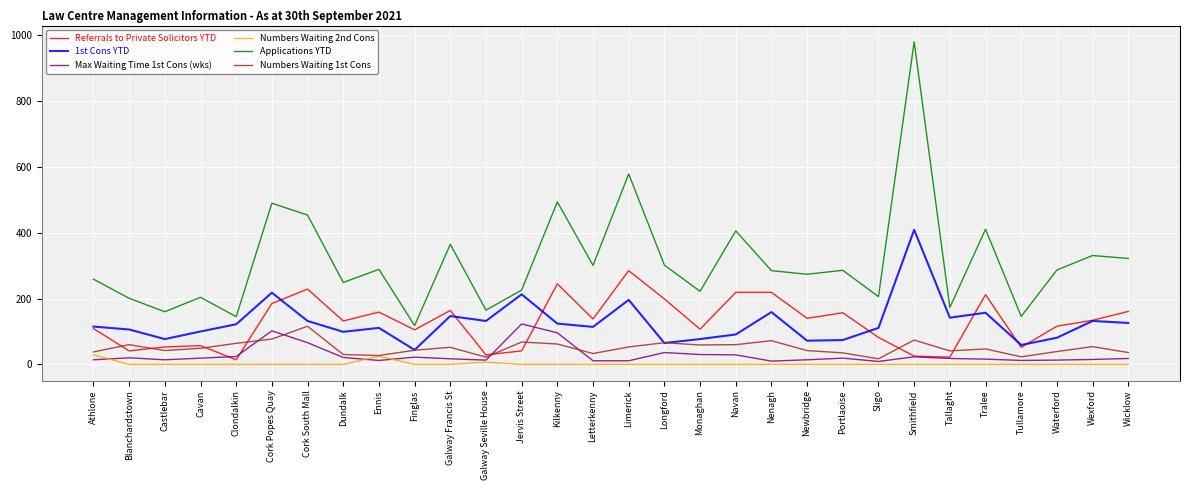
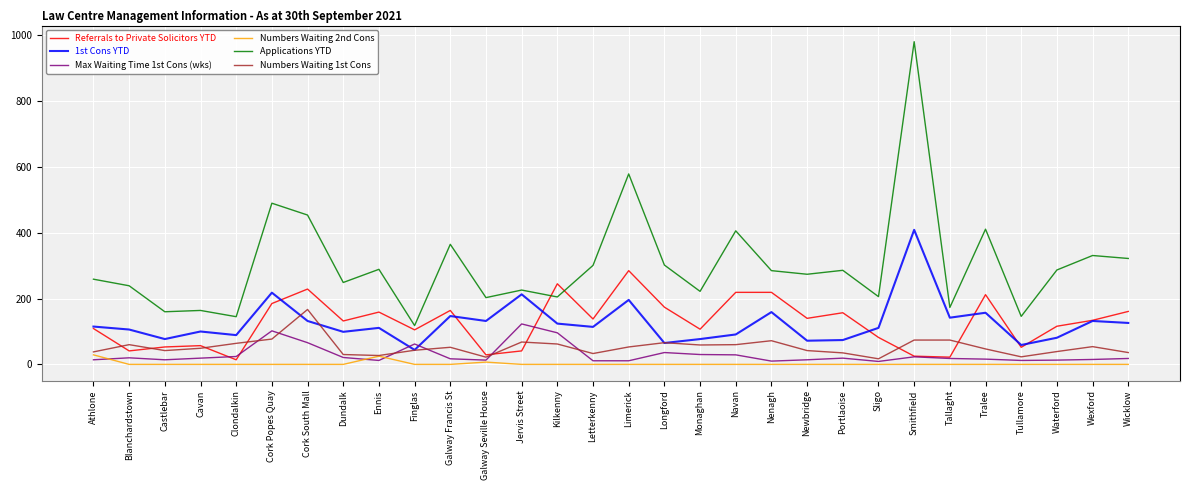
  {
    "Referrals to Private Solicitors YTD": {
      "Blanchardstown": 40,
      "Castlebar": 50,
      "Cavan": 60,
      "Clondalkin": 10,
      "Cork Popes Quay": 190,
      "Cork South Mall": 230,
      "Dundalk": 130,
      "Ennis": 160,
      "Finglas": 110,
      "Galway Francis St": 160,
      "Jervis Street": 40,
      "Kilkenny": 250,
      "Letterkenny": 140,
      "Limerick": 290,
-     "Longford": 200,
+     "Longford": 170,
      "Monaghan": 110,
      "Navan": 220,
      "Nenagh": 220,
      "Newbridge": 140,
      "Portlaoise": 160,
      "Sligo": 80,
      "Tralee": 210,
      "Waterford": 120,
      "Wicklow": 160
    },
    "1st Cons YTD": {
      "Blanchardstown": 110,
      "Castlebar": 80,
      "Cavan": 100,
-     "Clondalkin": 120,
+     "Clondalkin": 90,
      "Cork Popes Quay": 220,
      "Cork South Mall": 130,
      "Dundalk": 100,
      "Ennis": 110,
      "Galway Francis St": 150,
      "Galway Seville House": 130,
      "Jervis Street": 210,
      "Kilkenny": 120,
      "Letterkenny": 110,
      "Limerick": 200,
      "Monaghan": 80,
      "Navan": 90,
      "Nenagh": 160,
      "Newbridge": 70,
      "Portlaoise": 70,
      "Sligo": 110,
      "Smithfield": 410,
      "Tallaght": 140,
      "Tralee": 160,
      "Waterford": 80,
      "Wicklow": 130
    },
    "Max Waiting Time 1st Cons (wks)": {
      "Athlone": 10,
      "Blanchardstown": 20,
      "Castlebar": 10,
      "Cavan": 20,
      "Clondalkin": 20,
      "Cork Popes Quay": 100,
      "Cork South Mall": 70,
      "Dundalk": 20,
      "Ennis": 10,
-     "Finglas": 20,
+     "Finglas": 60,
      "Galway Francis St": 20,
      "Jervis Street": 120,
      "Kilkenny": 100,
      "Letterkenny": 10,
      "Limerick": 10,
      "Longford": 40,
      "Monaghan": 30,
      "Navan": 30,
      "Nenagh": 10,
      "Newbridge": 10,
      "Portlaoise": 20,
      "Sligo": 10,
      "Tralee": 20,
      "Tullamore": 10,
      "Waterford": 10,
      "Wexford": 20,
      "Wicklow": 20
    },
    "Numbers Waiting 2nd Cons": {
      "Athlone": 30,
      "Blanchardstown": 0,
      "Castlebar": 0,
      "Cavan": 0,
      "Clondalkin": 0,
      "Cork Popes Quay": 0,
      "Cork South Mall": 0,
      "Dundalk": 0,
      "Finglas": 0,
      "Galway Francis St": 0,
      "Jervis Street": 0,
      "Kilkenny": 0,
      "Letterkenny": 0,
      "Limerick": 0,
      "Longford": 0,
      "Monaghan": 0,
      "Navan": 0,
      "Nenagh": 0,
      "Newbridge": 0,
      "Portlaoise": 0,
      "Sligo": 0,
      "Smithfield": 0,
      "Tallaght": 0,
      "Tralee": 0,
      "Tullamore": 0,
      "Waterford": 0,
      "Wexford": 0,
      "Wicklow": 0
    },
    "Applications YTD": {
      "Athlone": 260,
-     "Blanchardstown": 200,
+     "Blanchardstown": 240,
      "Castlebar": 160,
-     "Cavan": 200,
+     "Cavan": 160,
      "Clondalkin": 150,
      "Cork Popes Quay": 490,
      "Cork South Mall": 450,
      "Dundalk": 250,
      "Ennis": 290,
      "Finglas": 120,
      "Galway Francis St": 370,
-     "Galway Seville House": 170,
+     "Galway Seville House": 200,
      "Jervis Street": 230,
-     "Kilkenny": 490,
+     "Kilkenny": 210,
      "Letterkenny": 300,
      "Limerick": 580,
      "Longford": 300,
      "Monaghan": 220,
      "Navan": 410,
      "Nenagh": 290,
      "Newbridge": 270,
      "Portlaoise": 290,
      "Sligo": 210,
      "Smithfield": 980,
      "Tallaght": 170,
      "Tralee": 410,
      "Tullamore": 150,
      "Waterford": 290,
      "Wexford": 330,
      "Wicklow": 320
    },
    "Numbers Waiting 1st Cons": {
      "Athlone": 40,
      "Blanchardstown": 60,
      "Castlebar": 40,
      "Cavan": 50,
      "Clondalkin": 60,
      "Cork Popes Quay": 80,
-     "Cork South Mall": 120,
+     "Cork South Mall": 170,
      "Dundalk": 30,
      "Galway Francis St": 50,
      "Jervis Street": 70,
      "Kilkenny": 60,
      "Letterkenny": 30,
      "Limerick": 50,
      "Monaghan": 60,
      "Navan": 60,
      "Nenagh": 70,
      "Newbridge": 40,
      "Portlaoise": 40,
      "Sligo": 20,
      "Smithfield": 70,
-     "Tallaght": 40,
+     "Tallaght": 70,
      "Tralee": 50,
      "Tullamore": 20,
      "Waterford": 40,
      "Wexford": 50,
      "Wicklow": 40
    }
  }
